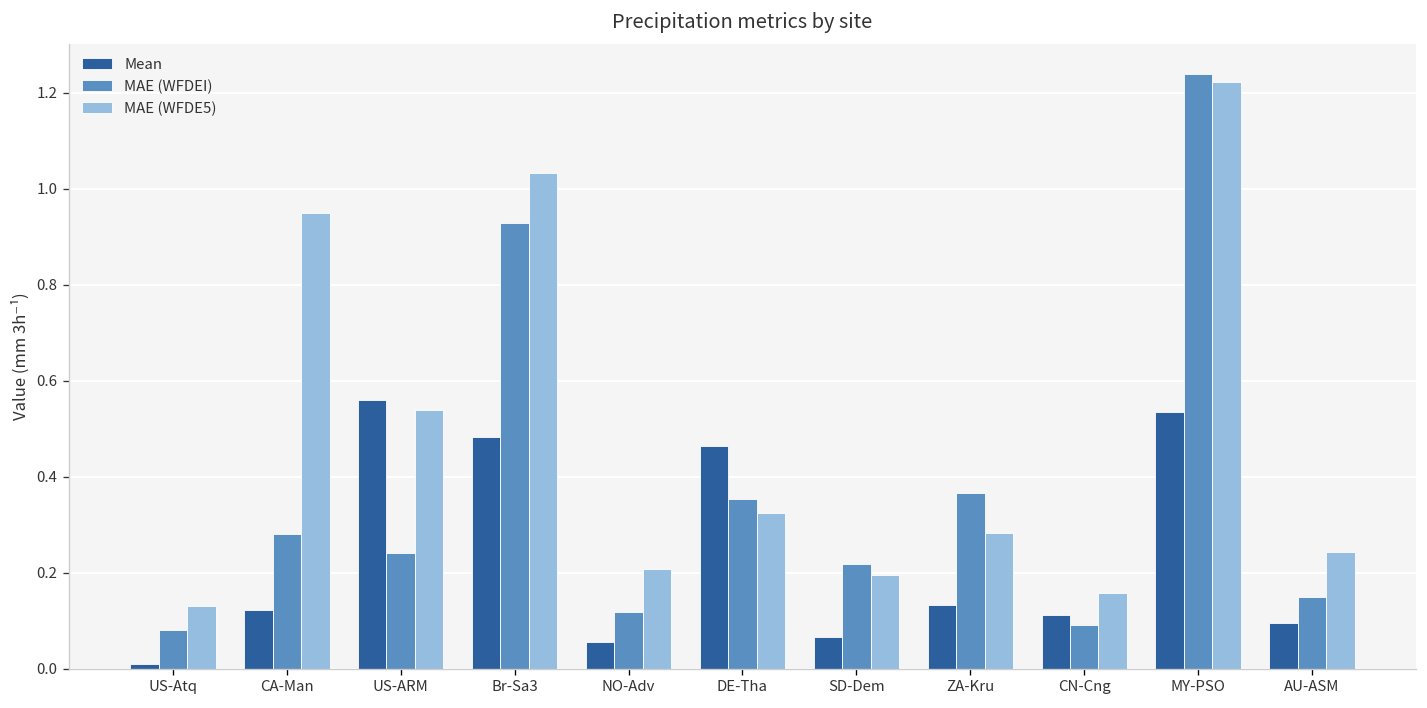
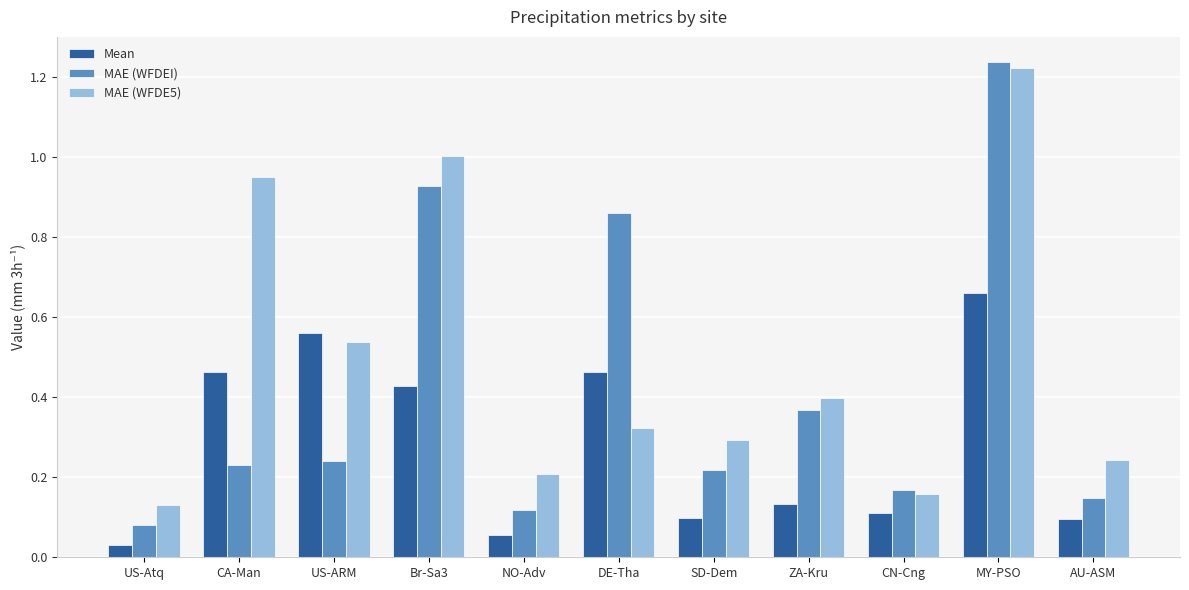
  {
    "Mean": {
-     "US-Atq": 0.01,
-     "CA-Man": 0.12,
+     "US-Atq": 0.03,
+     "CA-Man": 0.46,
      "US-ARM": 0.56,
-     "Br-Sa3": 0.48,
+     "Br-Sa3": 0.43,
      "NO-Adv": 0.06,
      "DE-Tha": 0.46,
-     "SD-Dem": 0.07,
+     "SD-Dem": 0.10,
      "ZA-Kru": 0.13,
      "CN-Cng": 0.11,
-     "MY-PSO": 0.54,
+     "MY-PSO": 0.66,
      "AU-ASM": 0.10
    },
    "MAE (WFDEI)": {
      "US-Atq": 0.08,
-     "CA-Man": 0.28,
+     "CA-Man": 0.23,
      "US-ARM": 0.24,
      "Br-Sa3": 0.93,
      "NO-Adv": 0.12,
-     "DE-Tha": 0.35,
+     "DE-Tha": 0.86,
      "SD-Dem": 0.22,
      "ZA-Kru": 0.37,
-     "CN-Cng": 0.09,
+     "CN-Cng": 0.17,
      "MY-PSO": 1.24,
      "AU-ASM": 0.15
    },
    "MAE (WFDE5)": {
      "US-Atq": 0.13,
      "CA-Man": 0.95,
      "US-ARM": 0.54,
-     "Br-Sa3": 1.03,
+     "Br-Sa3": 1.00,
      "NO-Adv": 0.21,
      "DE-Tha": 0.32,
-     "SD-Dem": 0.20,
-     "ZA-Kru": 0.28,
+     "SD-Dem": 0.29,
+     "ZA-Kru": 0.40,
      "CN-Cng": 0.16,
      "MY-PSO": 1.22,
      "AU-ASM": 0.24
    }
  }
